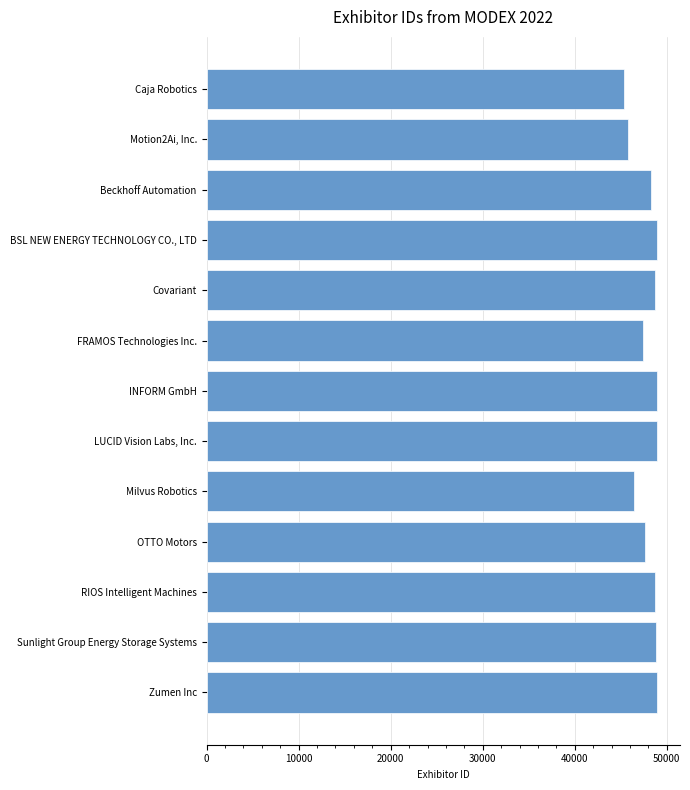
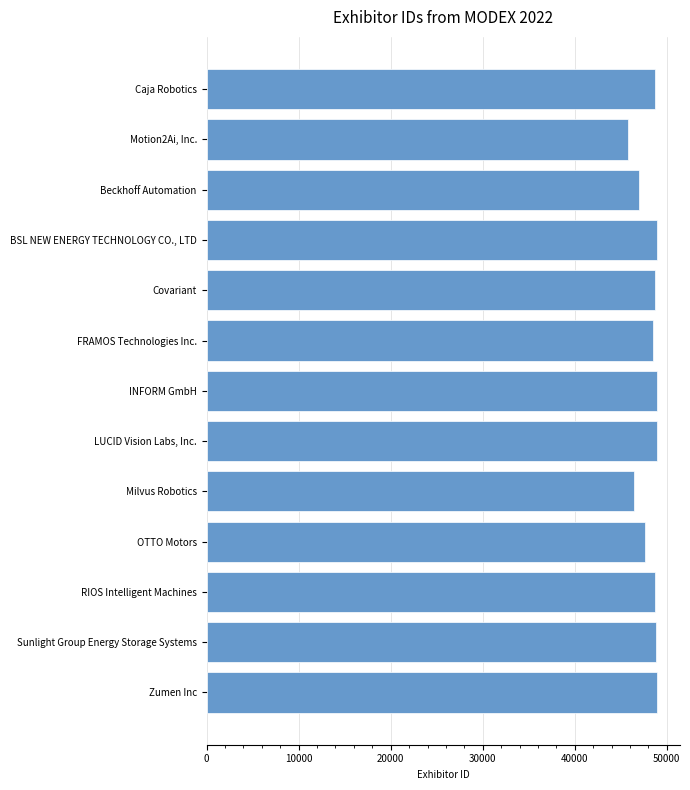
  {
-   "Caja Robotics": 45000,
+   "Caja Robotics": 49000,
    "Motion2Ai, Inc.": 46000,
-   "Beckhoff Automation": 48000,
+   "Beckhoff Automation": 47000,
    "BSL NEW ENERGY TECHNOLOGY CO., LTD": 49000,
    "Covariant": 49000,
-   "FRAMOS Technologies Inc.": 47000,
+   "FRAMOS Technologies Inc.": 49000,
    "INFORM GmbH": 49000,
    "LUCID Vision Labs, Inc.": 49000,
    "Milvus Robotics": 46000,
    "OTTO Motors": 48000,
    "RIOS Intelligent Machines": 49000,
    "Sunlight Group Energy Storage Systems": 49000,
    "Zumen Inc": 49000
  }
